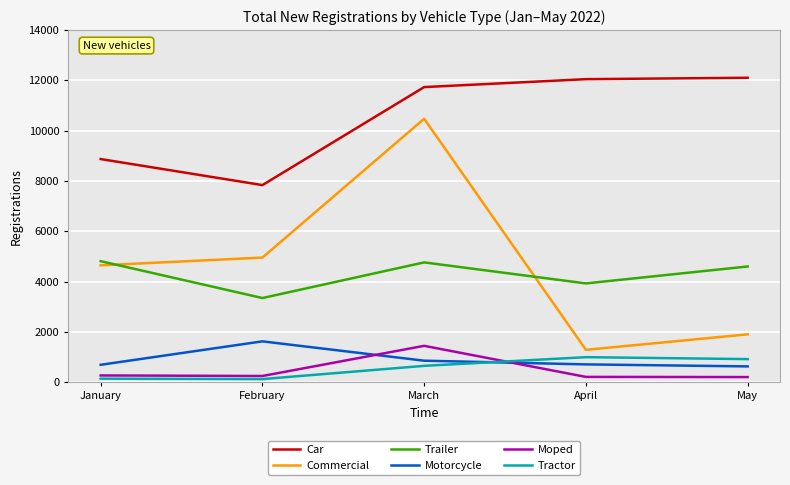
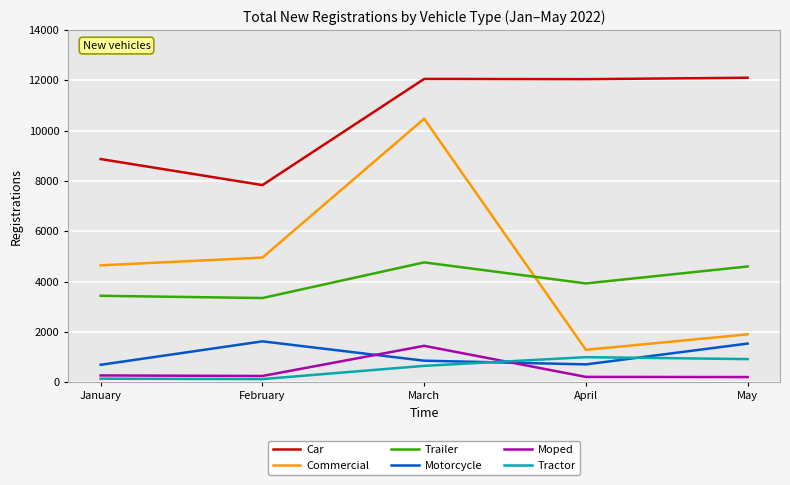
  {
    "Car": {
      "January": 8900,
      "February": 7800,
-     "March": 11700,
+     "March": 12100,
      "April": 12000,
      "May": 12100
    },
    "Commercial": {
      "January": 4600,
      "February": 5000,
      "March": 10500,
      "April": 1300,
      "May": 1900
    },
    "Trailer": {
-     "January": 4800,
+     "January": 3400,
      "February": 3300,
      "March": 4800,
      "April": 3900,
      "May": 4600
    },
    "Motorcycle": {
      "January": 700,
      "February": 1600,
      "March": 900,
      "April": 700,
-     "May": 600
+     "May": 1500
    },
    "Moped": {
      "January": 300,
      "February": 200,
      "March": 1400,
      "April": 200,
      "May": 200
    },
    "Tractor": {
      "January": 100,
      "February": 100,
      "March": 600,
      "April": 1000,
      "May": 900
    }
  }
